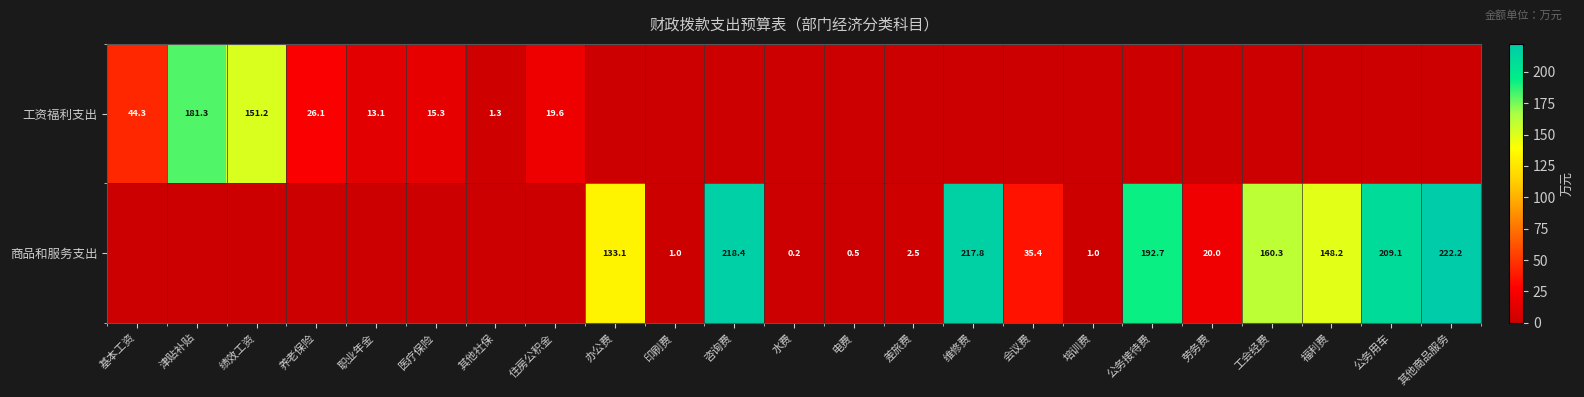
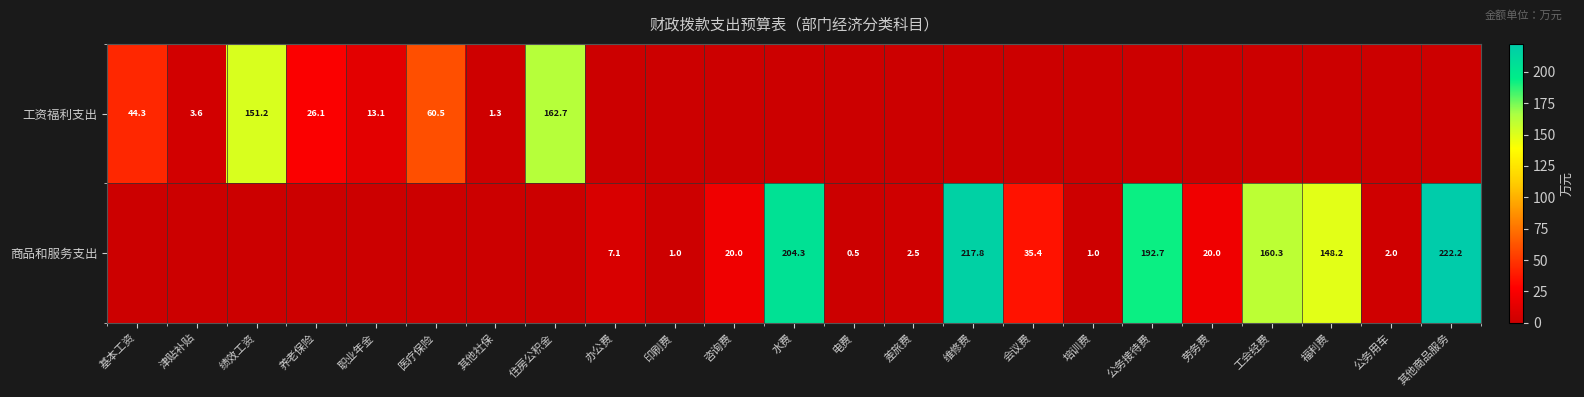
  {
    "工资福利支出": {
      "基本工资": 44.3,
-     "津贴补贴": 181.3,
+     "津贴补贴": 3.6,
      "绩效工资": 151.2,
      "养老保险": 26.1,
      "职业年金": 13.1,
-     "医疗保险": 15.3,
+     "医疗保险": 60.5,
      "其他社保": 1.3,
-     "住房公积金": 19.6
+     "住房公积金": 162.7
    },
    "商品和服务支出": {
-     "办公费": 133.1,
+     "办公费": 7.1,
      "印刷费": 1.0,
-     "咨询费": 218.4,
-     "水费": 0.2,
+     "咨询费": 20.0,
+     "水费": 204.3,
      "电费": 0.5,
      "差旅费": 2.5,
      "维修费": 217.8,
      "会议费": 35.4,
      "培训费": 1.0,
      "公务接待费": 192.7,
      "劳务费": 20.0,
      "工会经费": 160.3,
      "福利费": 148.2,
-     "公务用车": 209.1,
+     "公务用车": 2.0,
      "其他商品服务": 222.2
    }
  }
